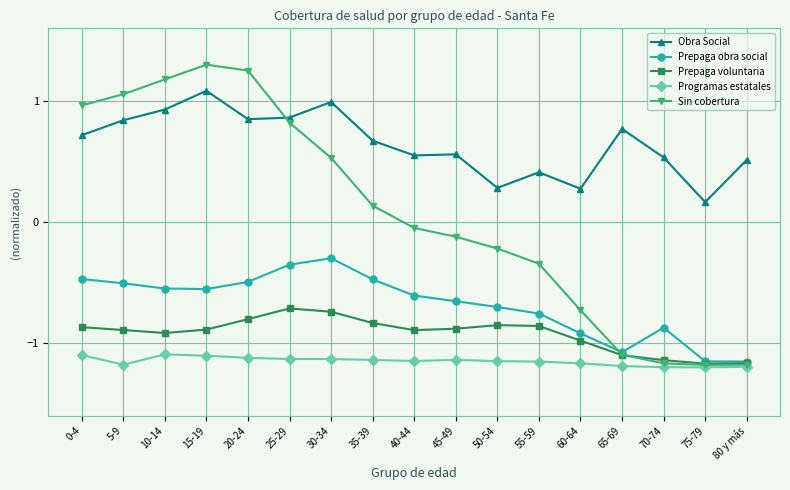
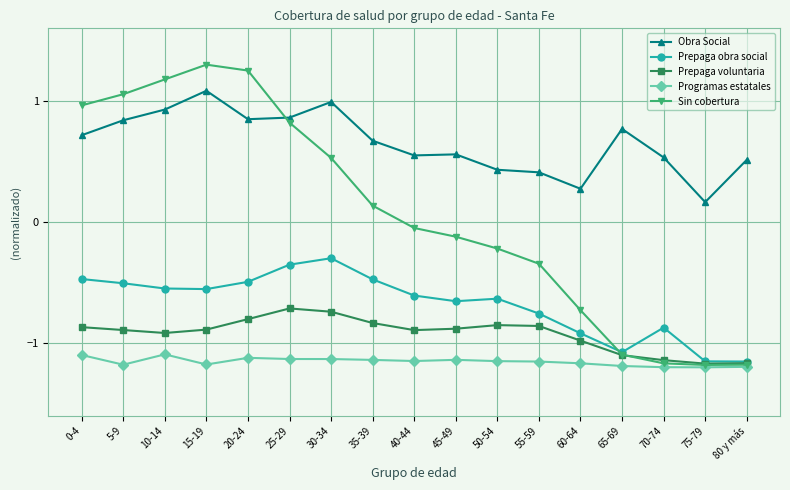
  {
    "Obra Social": {
      "0-4": 0.72,
      "5-9": 0.84,
      "10-14": 0.93,
      "15-19": 1.08,
      "20-24": 0.85,
      "25-29": 0.86,
      "30-34": 0.99,
      "35-39": 0.67,
      "40-44": 0.55,
      "45-49": 0.56,
-     "50-54": 0.28,
+     "50-54": 0.43,
      "55-59": 0.41,
      "60-64": 0.27,
      "65-69": 0.77,
      "70-74": 0.53,
      "75-79": 0.16,
      "80 y más": 0.51
    },
    "Prepaga obra social": {
      "0-4": -0.47,
      "5-9": -0.51,
      "10-14": -0.55,
      "15-19": -0.55,
      "20-24": -0.49,
      "25-29": -0.35,
      "30-34": -0.30,
      "35-39": -0.47,
      "40-44": -0.61,
      "45-49": -0.65,
-     "50-54": -0.70,
+     "50-54": -0.63,
      "55-59": -0.76,
      "60-64": -0.92,
      "70-74": -0.87
    },
    "Programas estatales": {
      "0-4": -1.10,
      "5-9": -1.18,
      "10-14": -1.09,
-     "15-19": -1.10,
+     "15-19": -1.18,
      "20-24": -1.12,
      "25-29": -1.13,
      "30-34": -1.13,
      "35-39": -1.14,
      "40-44": -1.15,
      "45-49": -1.14,
      "50-54": -1.15,
      "55-59": -1.15,
      "60-64": -1.17,
      "65-69": -1.19,
      "70-74": -1.20
    }
  }
